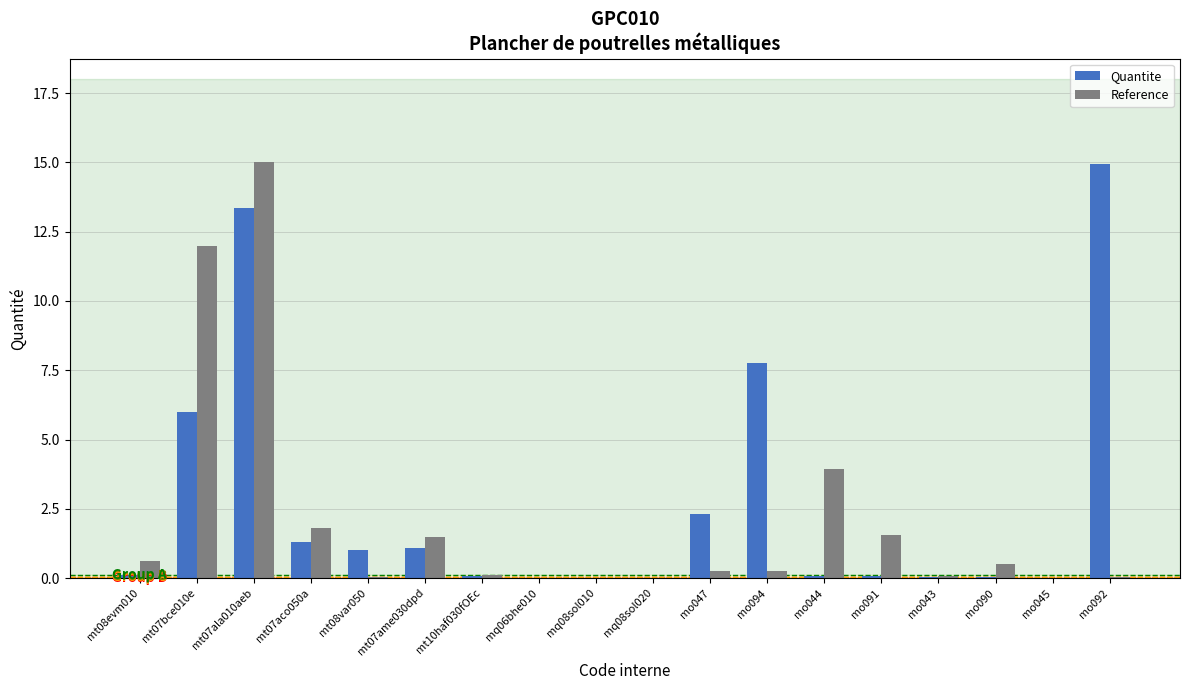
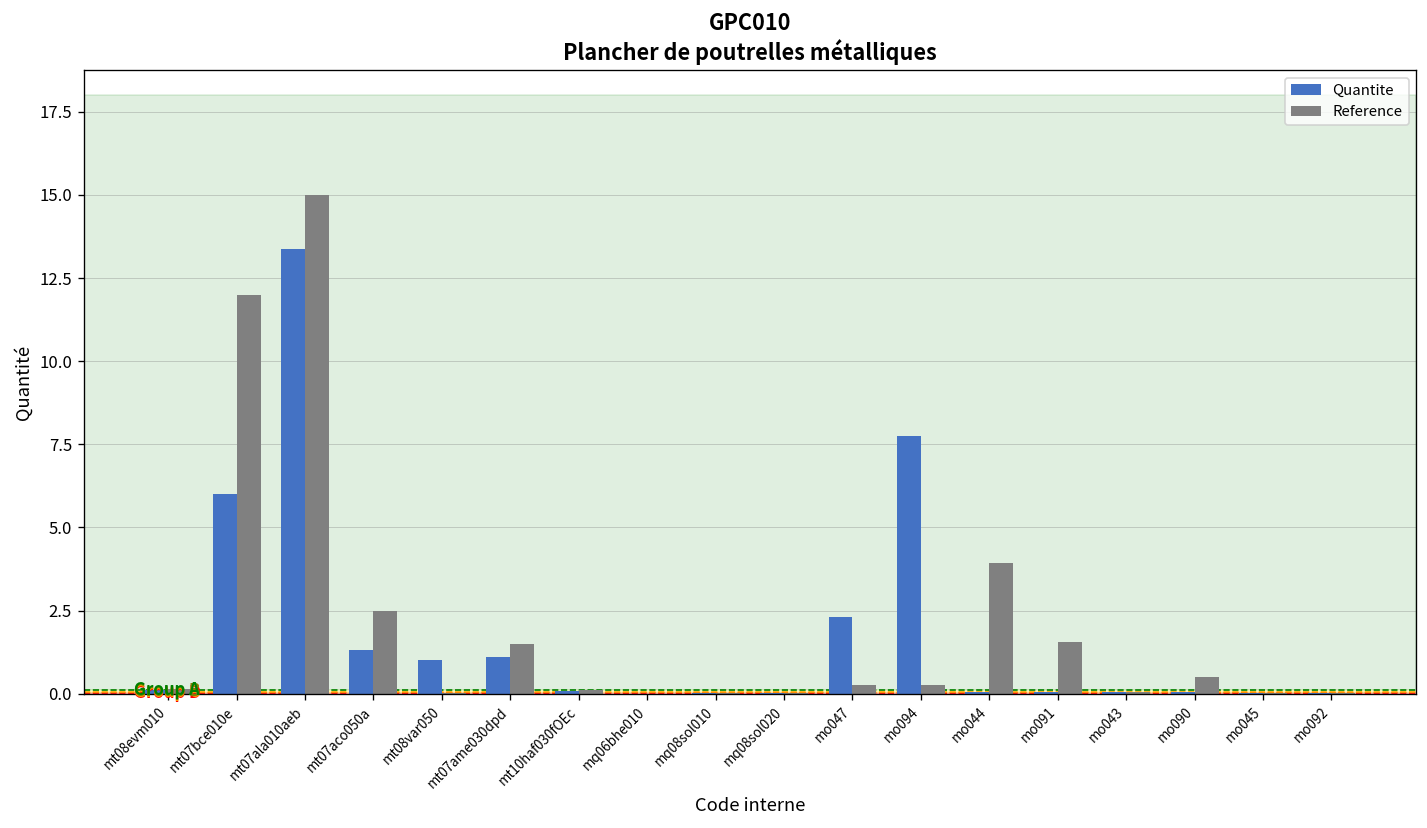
  {
    "Quantite": {
      "mt08evm010": 0.1,
      "mt07bce010e": 6.0,
      "mt07ala010aeb": 13.4,
      "mt07aco050a": 1.3,
      "mt08var050": 1.0,
      "mt07ame030dpd": 1.1,
      "mo047": 2.3,
      "mo094": 7.8,
-     "mo092": 15.0
+     "mo092": 0.0
    },
    "Reference": {
-     "mt08evm010": 0.6,
+     "mt08evm010": 0.2,
      "mt07bce010e": 12.0,
      "mt07ala010aeb": 15.0,
-     "mt07aco050a": 1.8,
+     "mt07aco050a": 2.5,
      "mt07ame030dpd": 1.5,
      "mt10haf030fOEc": 0.1,
      "mo047": 0.3,
      "mo094": 0.3,
      "mo044": 3.9,
      "mo091": 1.6,
      "mo090": 0.5
    }
  }
